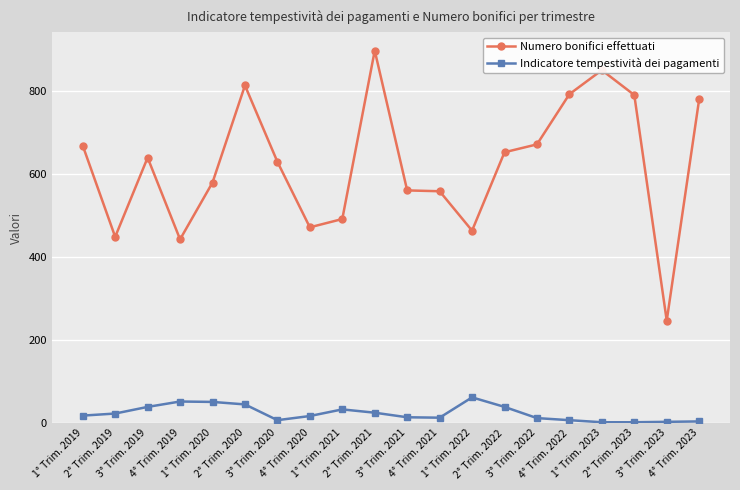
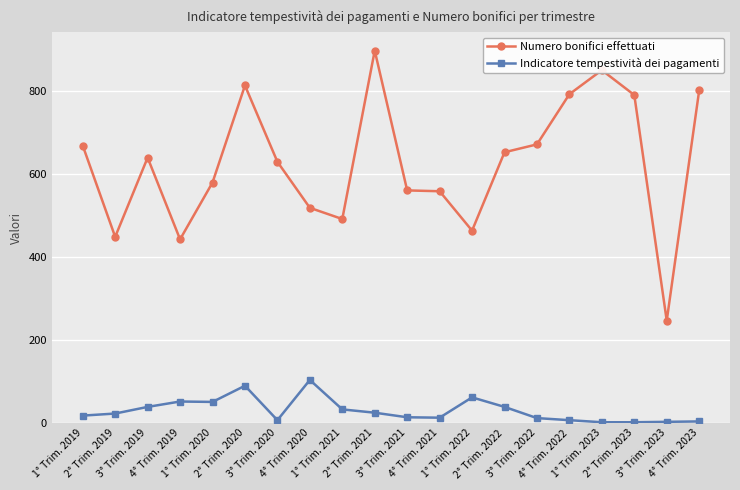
  {
    "Numero bonifici effettuati": {
      "1° Trim. 2019": 670,
      "2° Trim. 2019": 450,
      "3° Trim. 2019": 640,
      "4° Trim. 2019": 440,
      "1° Trim. 2020": 580,
      "2° Trim. 2020": 810,
      "3° Trim. 2020": 630,
-     "4° Trim. 2020": 470,
+     "4° Trim. 2020": 520,
      "1° Trim. 2021": 490,
      "2° Trim. 2021": 900,
      "3° Trim. 2021": 560,
      "4° Trim. 2021": 560,
      "1° Trim. 2022": 460,
      "2° Trim. 2022": 650,
      "3° Trim. 2022": 670,
      "4° Trim. 2022": 790,
      "2° Trim. 2023": 790,
      "3° Trim. 2023": 250,
-     "4° Trim. 2023": 780
+     "4° Trim. 2023": 800
    },
    "Indicatore tempestività dei pagamenti": {
      "1° Trim. 2019": 20,
      "2° Trim. 2019": 20,
      "3° Trim. 2019": 40,
      "4° Trim. 2019": 50,
      "1° Trim. 2020": 50,
-     "2° Trim. 2020": 50,
+     "2° Trim. 2020": 90,
      "3° Trim. 2020": 10,
-     "4° Trim. 2020": 20,
+     "4° Trim. 2020": 100,
      "1° Trim. 2021": 30,
      "2° Trim. 2021": 30,
      "3° Trim. 2021": 10,
      "4° Trim. 2021": 10,
      "1° Trim. 2022": 60,
      "2° Trim. 2022": 40,
      "3° Trim. 2022": 10,
      "4° Trim. 2022": 10,
      "1° Trim. 2023": 0,
      "2° Trim. 2023": 0,
      "3° Trim. 2023": 0,
      "4° Trim. 2023": 0
    }
  }
